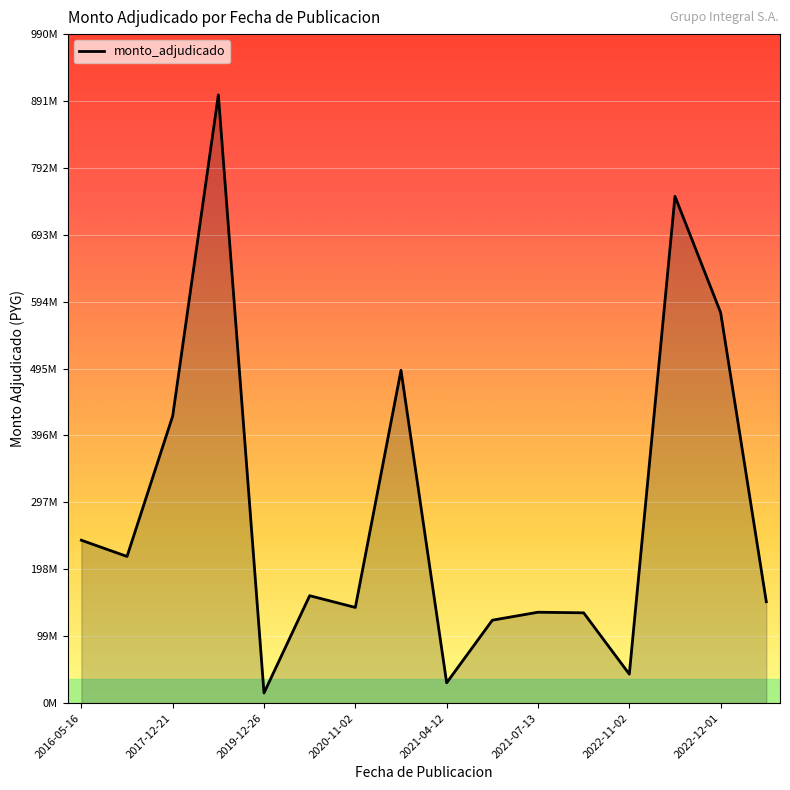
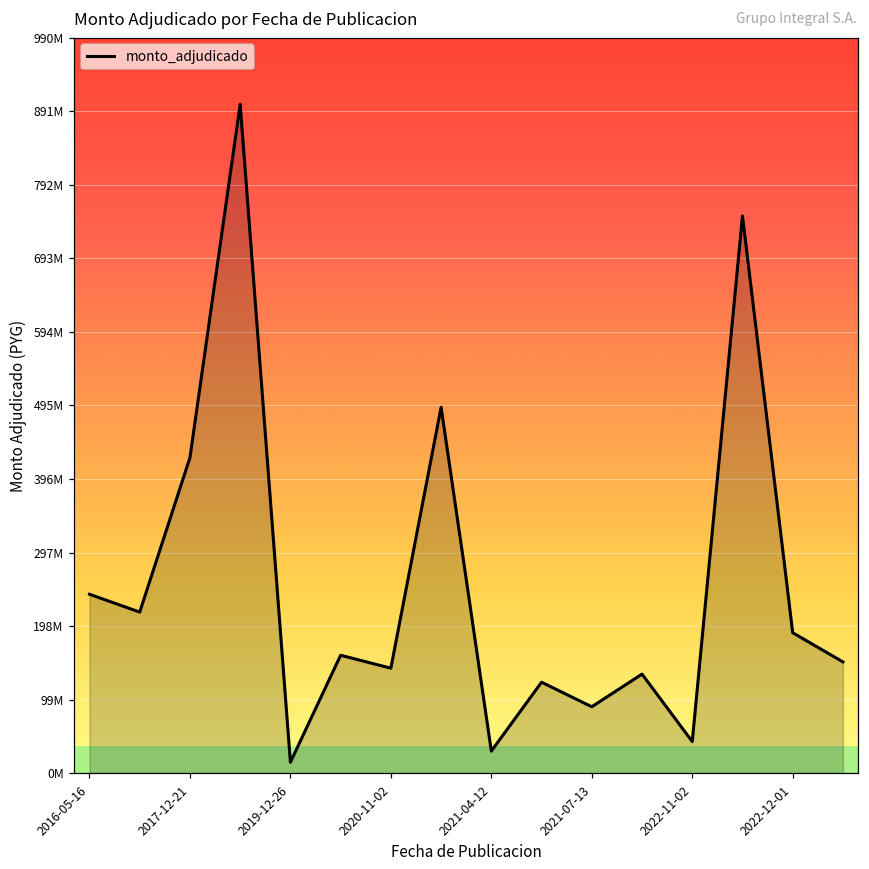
  {
    "2016-05-16": 240000000,
    "2017-12-21": 420000000,
-   "2021-07-13": 130000000,
+   "2021-07-13": 90000000,
    "2022-11-02": 40000000,
-   "2022-12-01": 580000000
+   "2022-12-01": 190000000
  }
